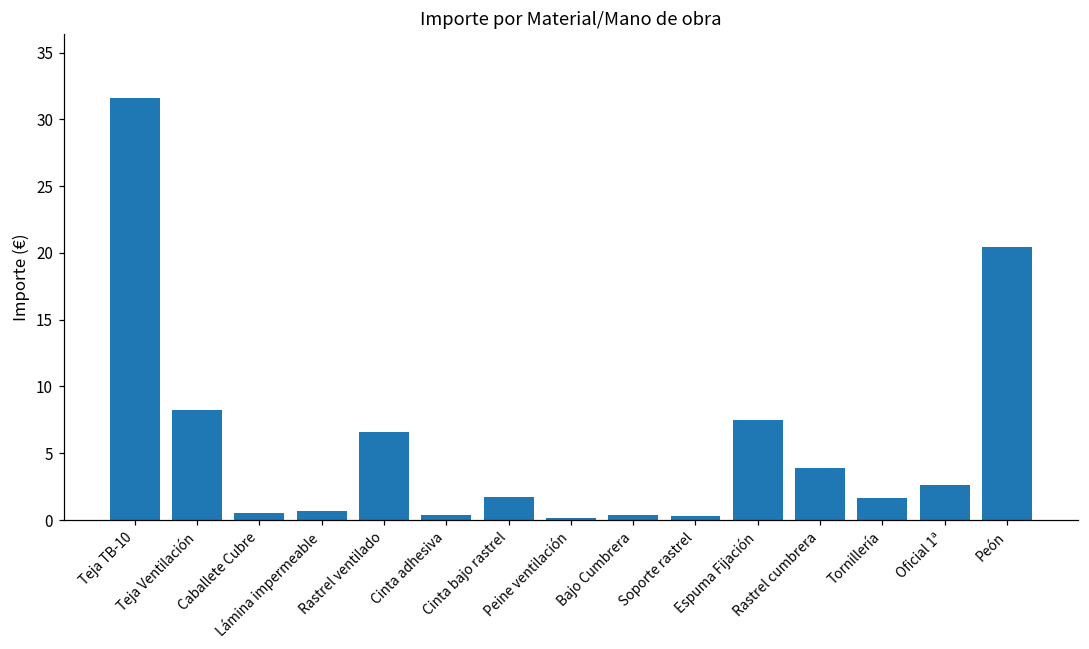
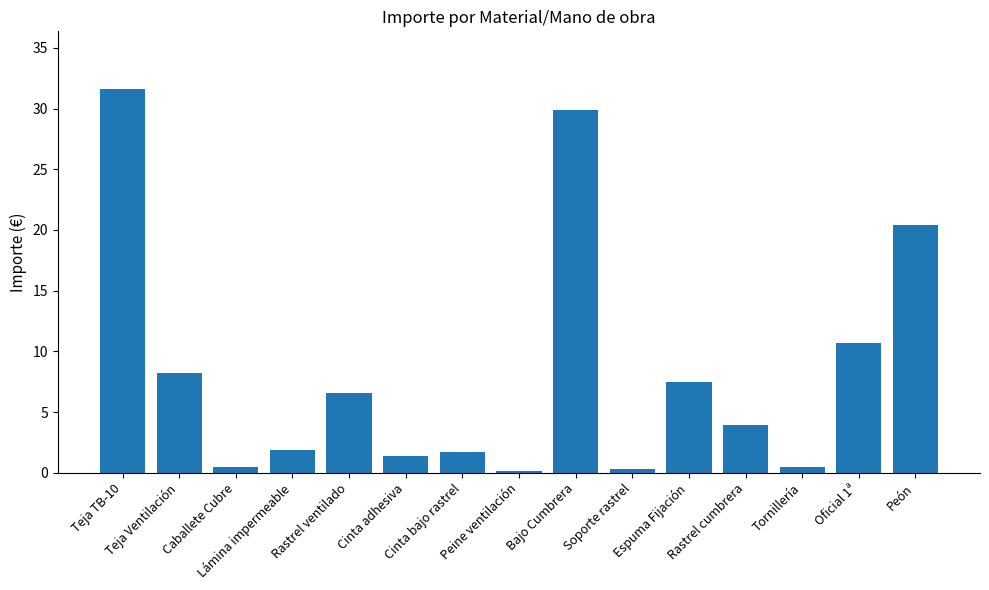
  {
    "Teja TB-10": 31.6,
    "Teja Ventilación": 8.2,
    "Caballete Cubre": 0.5,
-   "Lámina impermeable": 0.7,
+   "Lámina impermeable": 1.9,
    "Rastrel ventilado": 6.6,
-   "Cinta adhesiva": 0.4,
+   "Cinta adhesiva": 1.3,
    "Cinta bajo rastrel": 1.7,
-   "Bajo Cumbrera": 0.4,
+   "Bajo Cumbrera": 29.9,
    "Soporte rastrel": 0.3,
    "Espuma Fijación": 7.5,
    "Rastrel cumbrera": 3.9,
-   "Tornillería": 1.7,
-   "Oficial 1ª": 2.6,
+   "Tornillería": 0.5,
+   "Oficial 1ª": 10.7,
    "Peón": 20.4
  }
